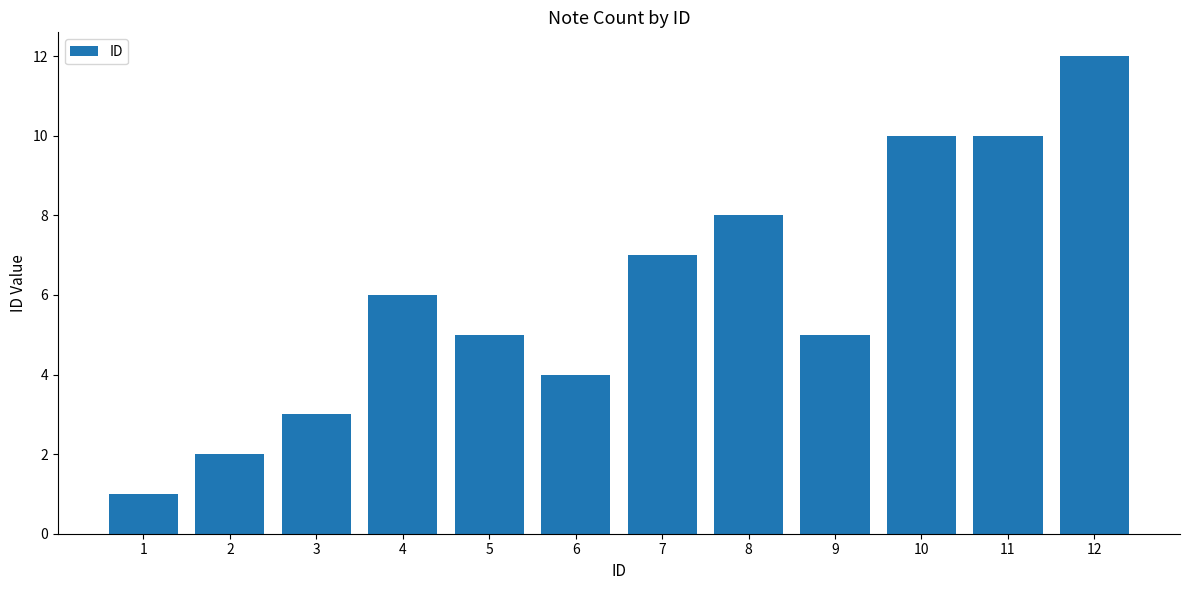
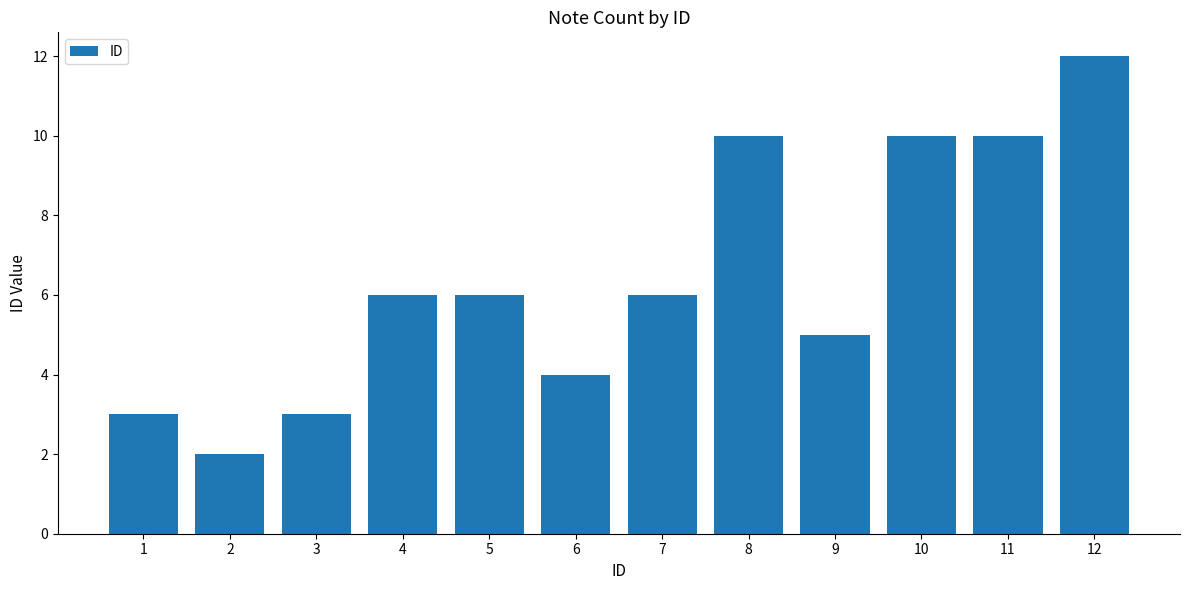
  {
-   "1": 1,
+   "1": 3,
    "2": 2,
    "3": 3,
    "4": 6,
-   "5": 5,
+   "5": 6,
    "6": 4,
-   "7": 7,
-   "8": 8,
+   "7": 6,
+   "8": 10,
    "9": 5,
    "10": 10,
    "11": 10,
    "12": 12
  }
